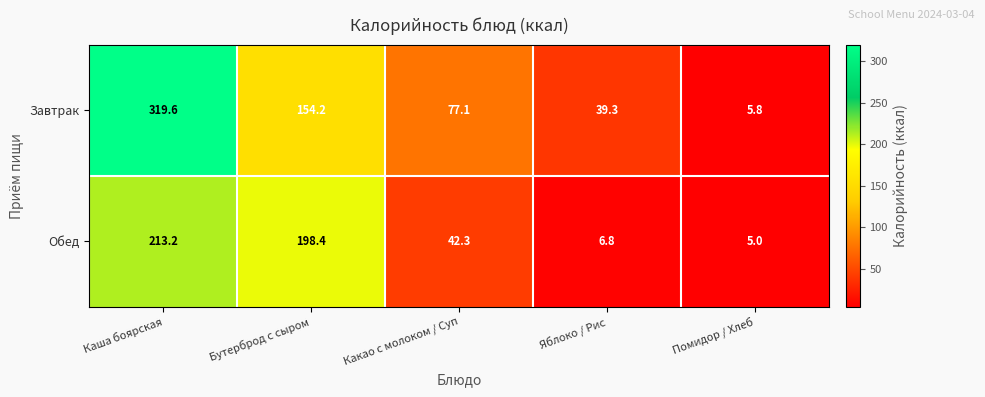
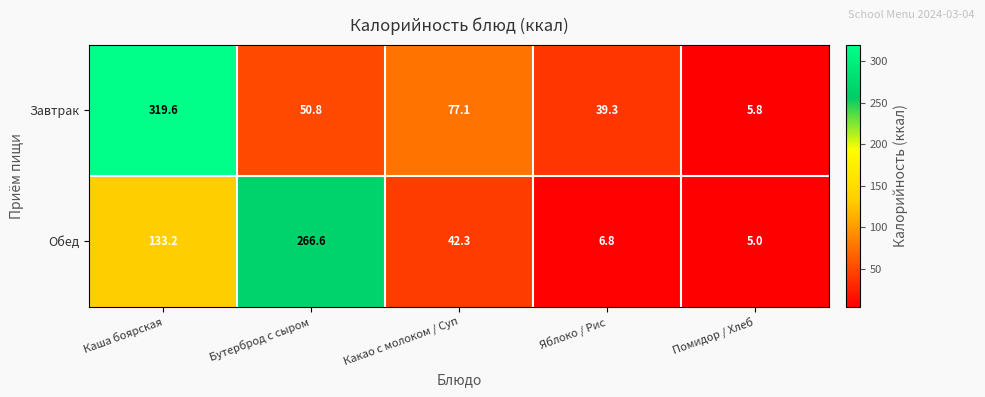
  {
    "Завтрак": {
      "Каша боярская": 319.6,
-     "Бутерброд с сыром": 154.2,
+     "Бутерброд с сыром": 50.8,
      "Какао с молоком / Суп": 77.1,
      "Яблоко / Рис": 39.3,
      "Помидор / Хлеб": 5.8
    },
    "Обед": {
-     "Каша боярская": 213.2,
-     "Бутерброд с сыром": 198.4,
+     "Каша боярская": 133.2,
+     "Бутерброд с сыром": 266.6,
      "Какао с молоком / Суп": 42.3,
      "Яблоко / Рис": 6.8,
      "Помидор / Хлеб": 5.0
    }
  }
